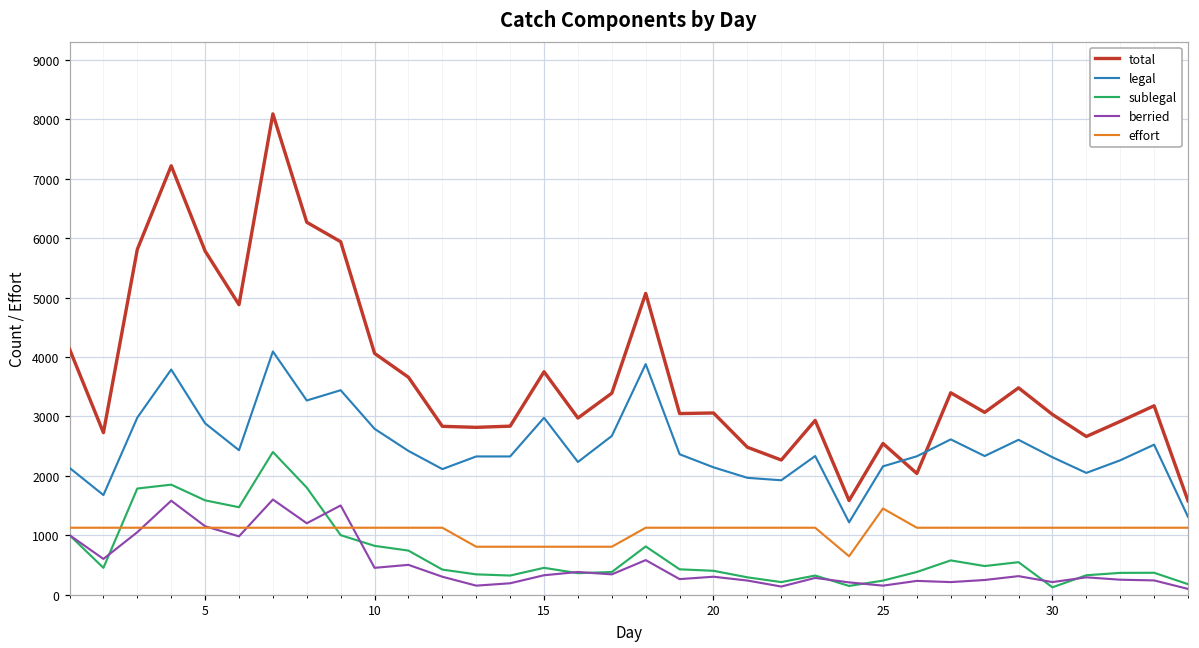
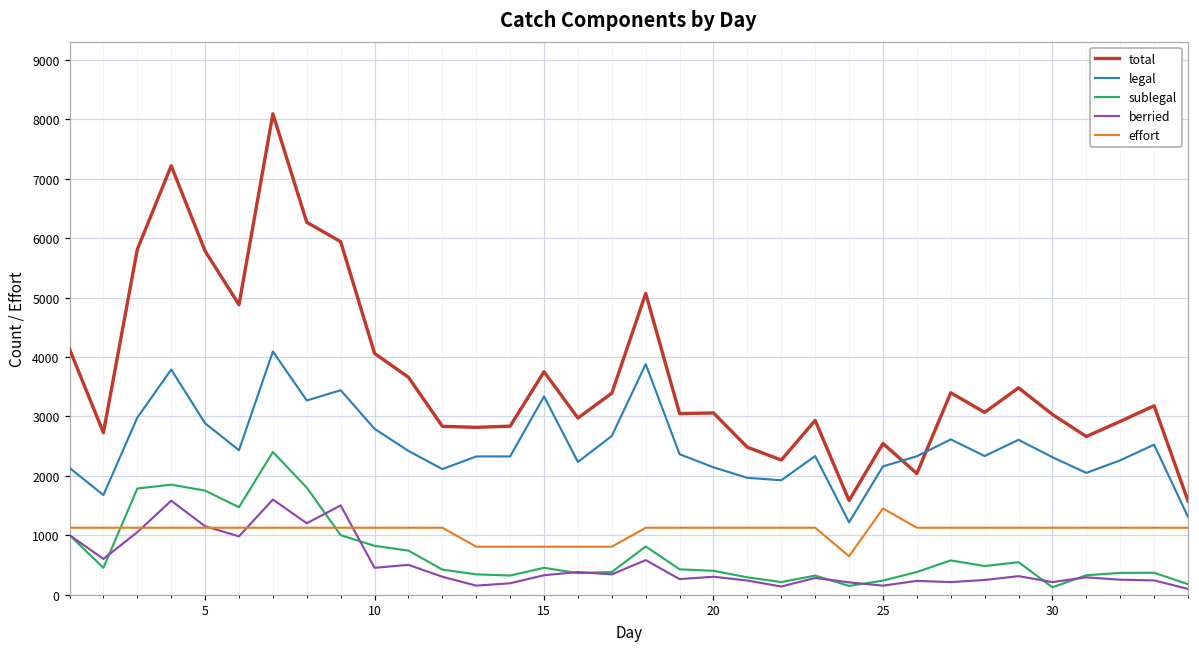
  {
    "total": {
      "5": 5800,
      "10": 4100,
      "15": 3800,
      "20": 3100,
      "25": 2500,
      "30": 3000
    },
    "legal": {
      "5": 2900,
      "10": 2800,
-     "15": 3000,
+     "15": 3300,
      "20": 2100,
      "25": 2200,
      "30": 2300
    },
    "sublegal": {
-     "5": 1600,
+     "5": 1800,
      "10": 800,
      "15": 500,
      "20": 400,
      "25": 200,
      "30": 100
    },
    "berried": {
      "10": 500,
      "15": 300,
      "20": 300,
      "25": 200,
      "30": 200
    },
    "effort": {
      "10": 1100,
      "15": 800,
      "20": 1100,
      "25": 1400,
      "30": 1100
    }
  }
